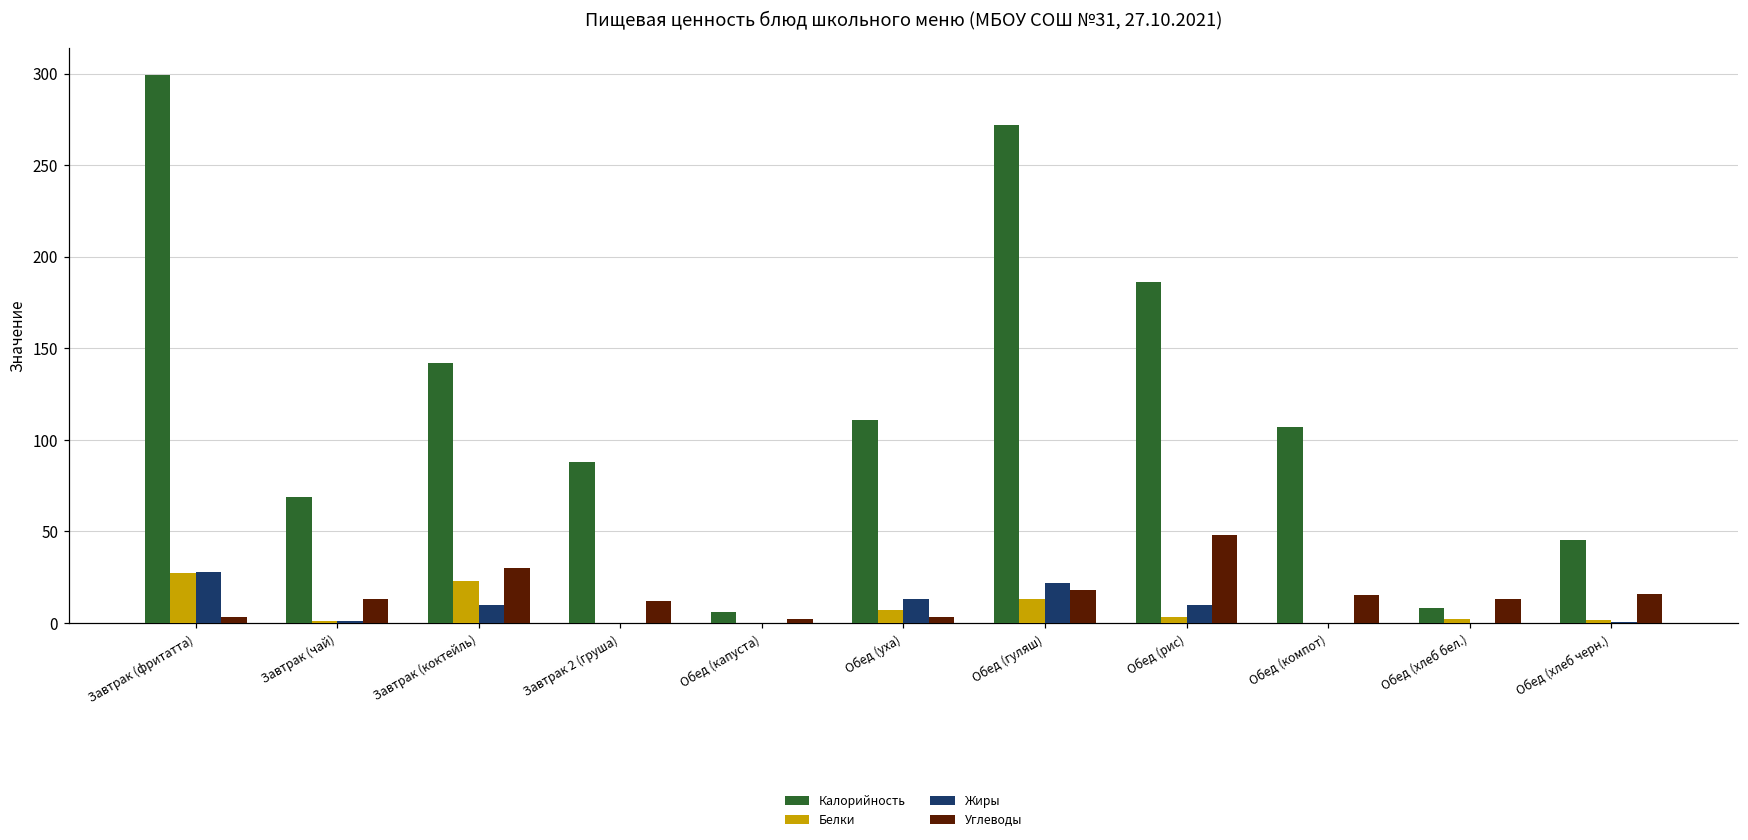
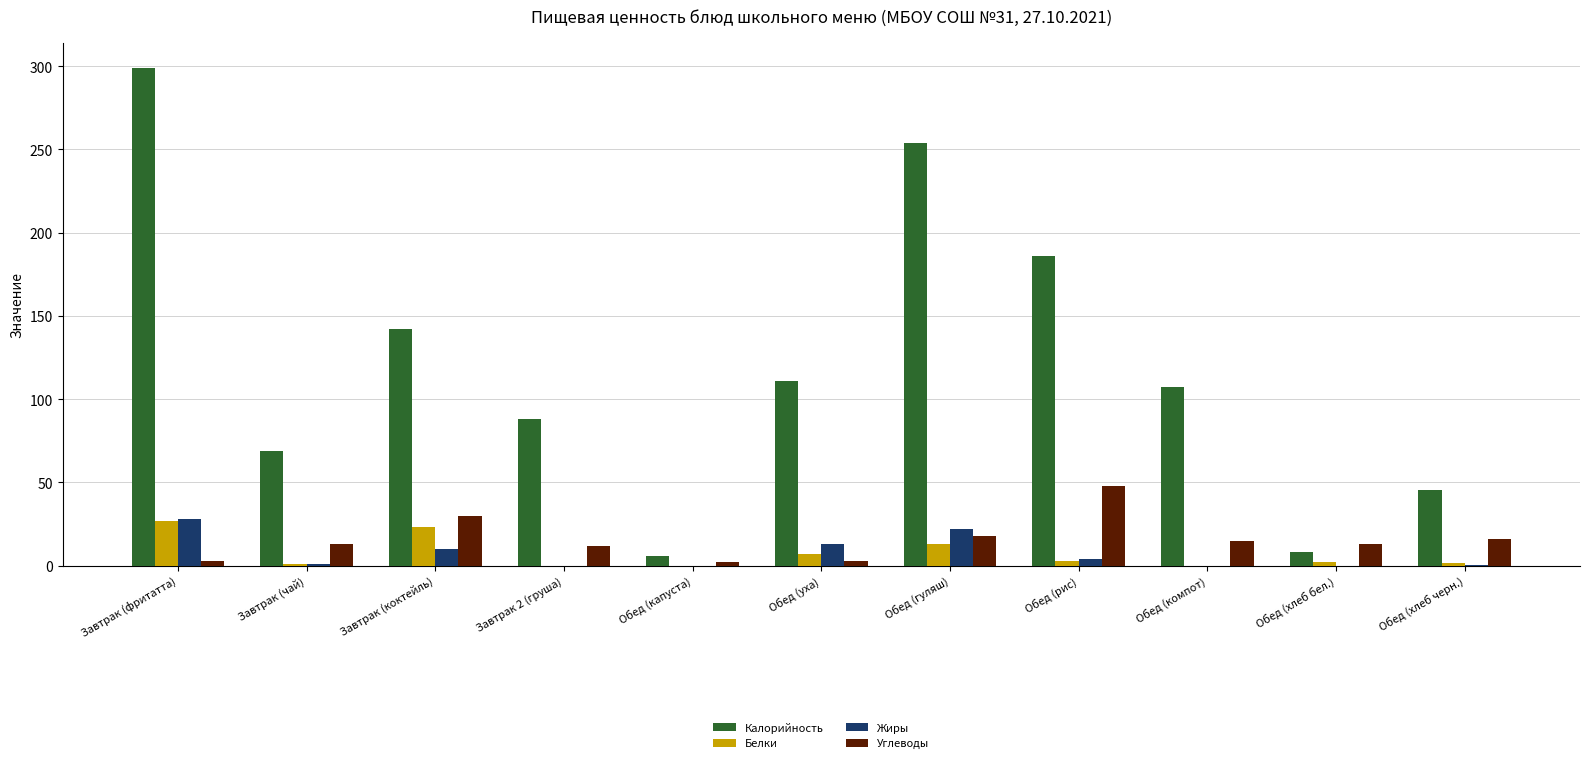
  {
    "Калорийность": {
      "Завтрак (фритатта)": 299,
      "Завтрак (чай)": 69,
      "Завтрак (коктейль)": 142,
      "Завтрак 2 (груша)": 88,
      "Обед (капуста)": 6,
      "Обед (уха)": 111,
-     "Обед (гуляш)": 272,
+     "Обед (гуляш)": 254,
      "Обед (рис)": 186,
      "Обед (компот)": 107,
      "Обед (хлеб бел.)": 8,
      "Обед (хлеб черн.)": 45
    },
    "Белки": {
      "Завтрак (фритатта)": 27,
      "Завтрак (коктейль)": 23,
      "Завтрак 2 (груша)": 0,
      "Обед (капуста)": 0,
      "Обед (уха)": 7,
      "Обед (гуляш)": 13,
      "Обед (рис)": 3,
      "Обед (компот)": 0,
      "Обед (хлеб бел.)": 2
    },
    "Жиры": {
      "Завтрак (фритатта)": 28,
      "Завтрак (коктейль)": 10,
      "Завтрак 2 (груша)": 0,
      "Обед (капуста)": 0,
      "Обед (уха)": 13,
      "Обед (гуляш)": 22,
-     "Обед (рис)": 10,
+     "Обед (рис)": 4,
      "Обед (компот)": 0,
      "Обед (хлеб бел.)": 0
    },
    "Углеводы": {
      "Завтрак (фритатта)": 3,
      "Завтрак (чай)": 13,
      "Завтрак (коктейль)": 30,
      "Завтрак 2 (груша)": 12,
      "Обед (капуста)": 2,
      "Обед (уха)": 3,
      "Обед (гуляш)": 18,
      "Обед (рис)": 48,
      "Обед (компот)": 15,
      "Обед (хлеб бел.)": 13,
      "Обед (хлеб черн.)": 16
    }
  }
